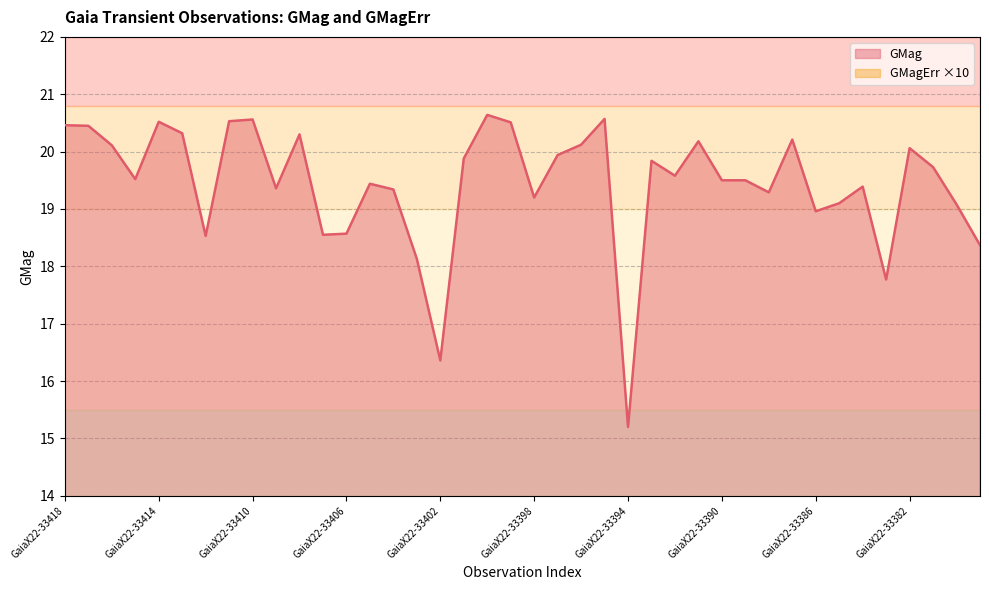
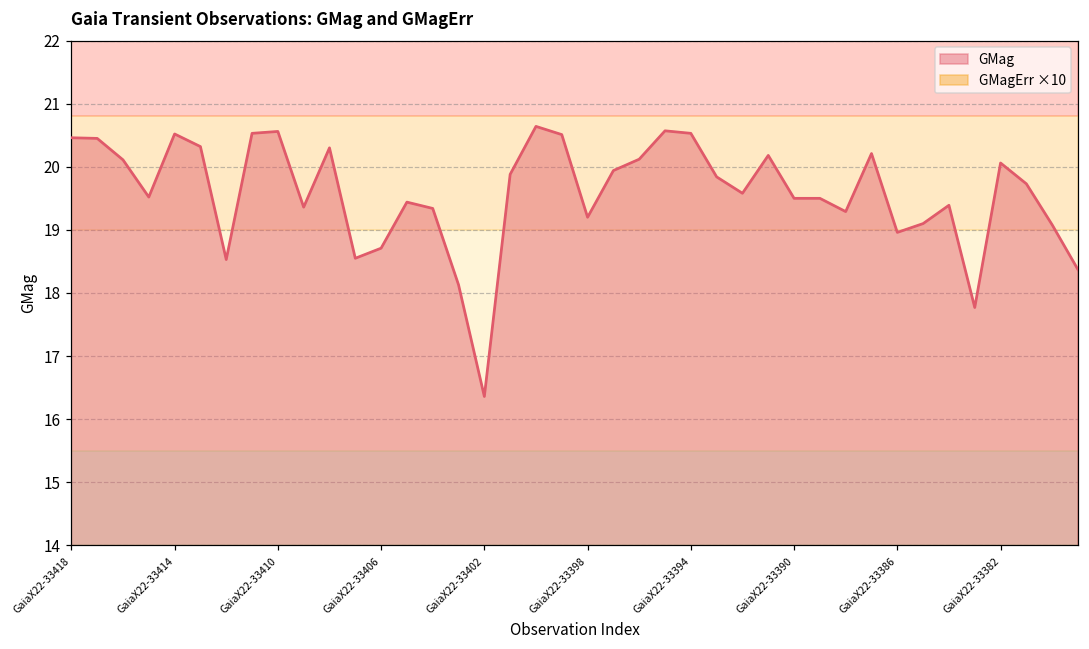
  {
    "GMag": {
      "GaiaX22-33418": 20.5,
      "GaiaX22-33414": 20.5,
      "GaiaX22-33410": 20.6,
-     "GaiaX22-33406": 18.6,
+     "GaiaX22-33406": 18.7,
      "GaiaX22-33402": 16.4,
      "GaiaX22-33398": 19.2,
-     "GaiaX22-33394": 15.2,
+     "GaiaX22-33394": 20.5,
      "GaiaX22-33390": 19.5,
      "GaiaX22-33386": 19.0,
      "GaiaX22-33382": 20.1
    }
  }
